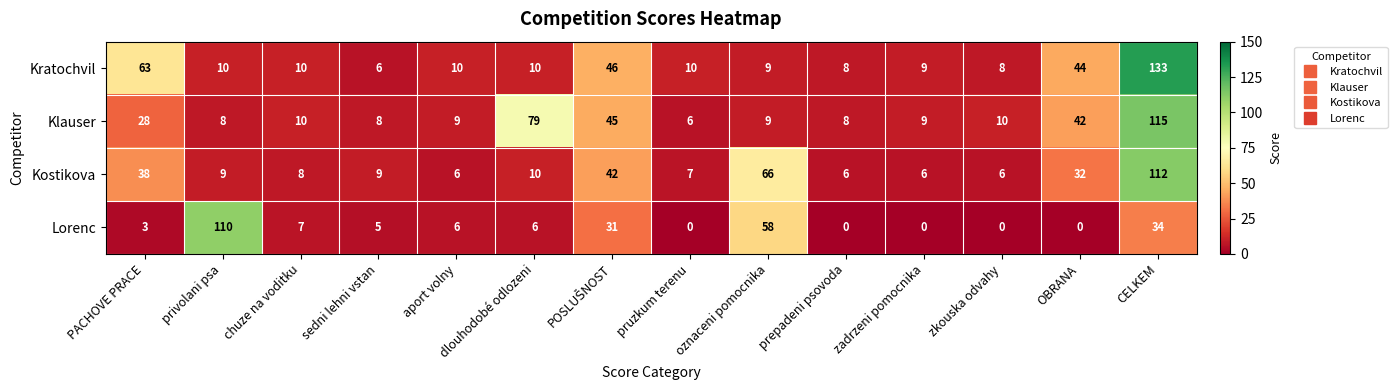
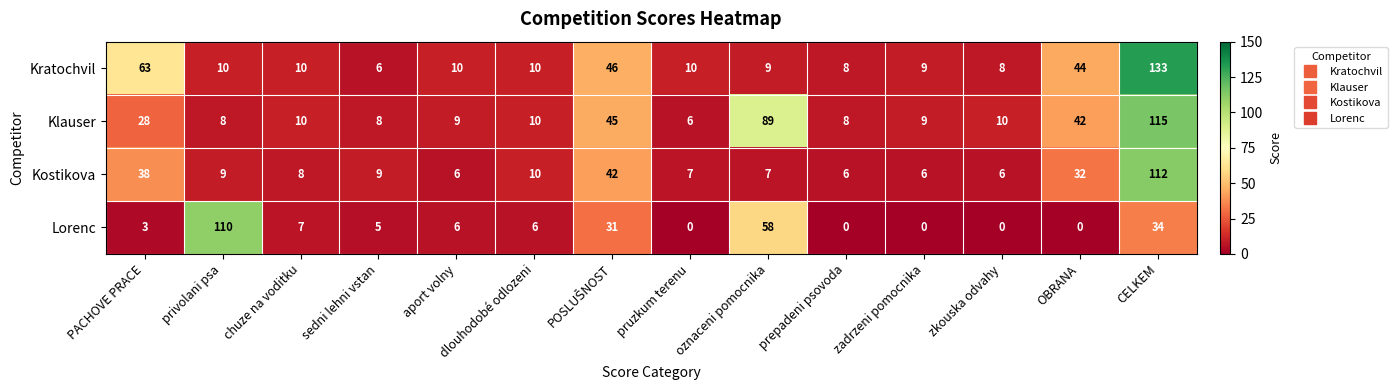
  {
    "Kratochvil": {
      "PACHOVE PRACE": 63,
      "privolani psa": 10,
      "chuze na voditku": 10,
      "sedni lehni vstan": 6,
      "aport volny": 10,
      "dlouhodobé odlozeni": 10,
      "POSLUŠNOST": 46,
      "pruzkum terenu": 10,
      "oznaceni pomocnika": 9,
      "prepadeni psovoda": 8,
      "zadrzeni pomocnika": 9,
      "zkouska odvahy": 8,
      "OBRANA": 44,
      "CELKEM": 133
    },
    "Klauser": {
      "PACHOVE PRACE": 28,
      "privolani psa": 8,
      "chuze na voditku": 10,
      "sedni lehni vstan": 8,
      "aport volny": 9,
-     "dlouhodobé odlozeni": 79,
+     "dlouhodobé odlozeni": 10,
      "POSLUŠNOST": 45,
      "pruzkum terenu": 6,
-     "oznaceni pomocnika": 9,
+     "oznaceni pomocnika": 89,
      "prepadeni psovoda": 8,
      "zadrzeni pomocnika": 9,
      "zkouska odvahy": 10,
      "OBRANA": 42,
      "CELKEM": 115
    },
    "Kostikova": {
      "PACHOVE PRACE": 38,
      "privolani psa": 9,
      "chuze na voditku": 8,
      "sedni lehni vstan": 9,
      "aport volny": 6,
      "dlouhodobé odlozeni": 10,
      "POSLUŠNOST": 42,
      "pruzkum terenu": 7,
-     "oznaceni pomocnika": 66,
+     "oznaceni pomocnika": 7,
      "prepadeni psovoda": 6,
      "zadrzeni pomocnika": 6,
      "zkouska odvahy": 6,
      "OBRANA": 32,
      "CELKEM": 112
    },
    "Lorenc": {
      "PACHOVE PRACE": 3,
      "privolani psa": 110,
      "chuze na voditku": 7,
      "sedni lehni vstan": 5,
      "aport volny": 6,
      "dlouhodobé odlozeni": 6,
      "POSLUŠNOST": 31,
      "pruzkum terenu": 0,
      "oznaceni pomocnika": 58,
      "prepadeni psovoda": 0,
      "zadrzeni pomocnika": 0,
      "zkouska odvahy": 0,
      "OBRANA": 0,
      "CELKEM": 34
    }
  }
